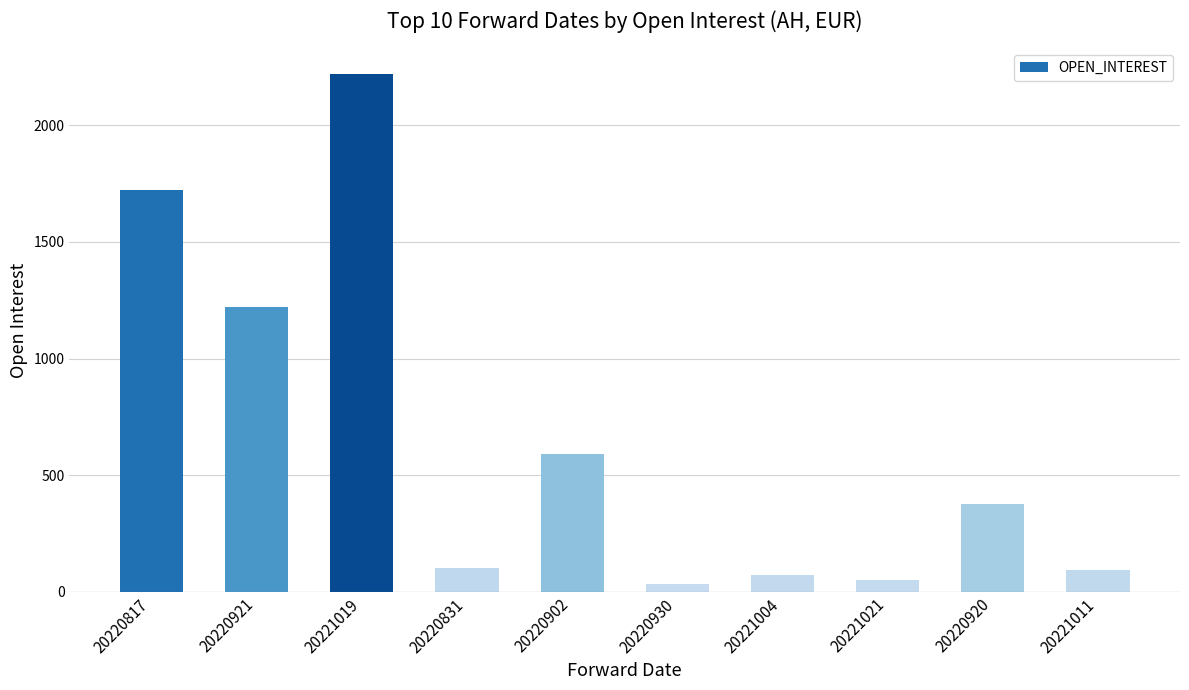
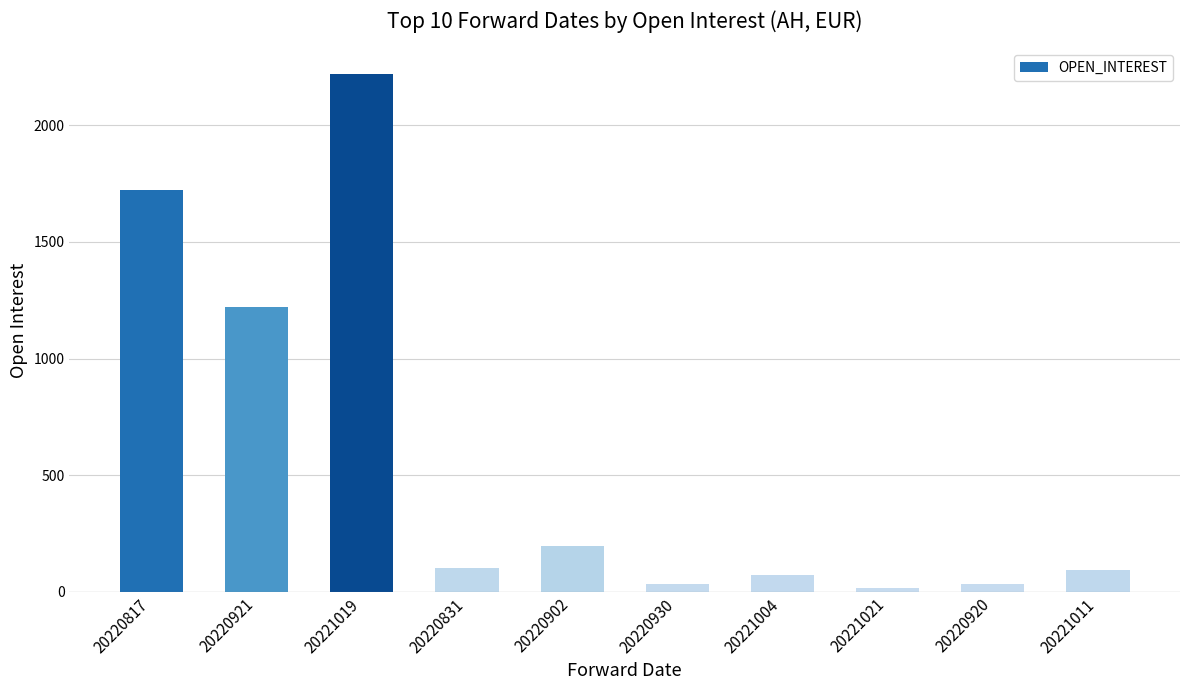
  {
    "20220817": 1720,
    "20220921": 1220,
    "20221019": 2220,
    "20220831": 100,
-   "20220902": 590,
+   "20220902": 200,
    "20220930": 30,
    "20221004": 70,
-   "20221021": 50,
-   "20220920": 380,
+   "20221021": 20,
+   "20220920": 30,
    "20221011": 90
  }
